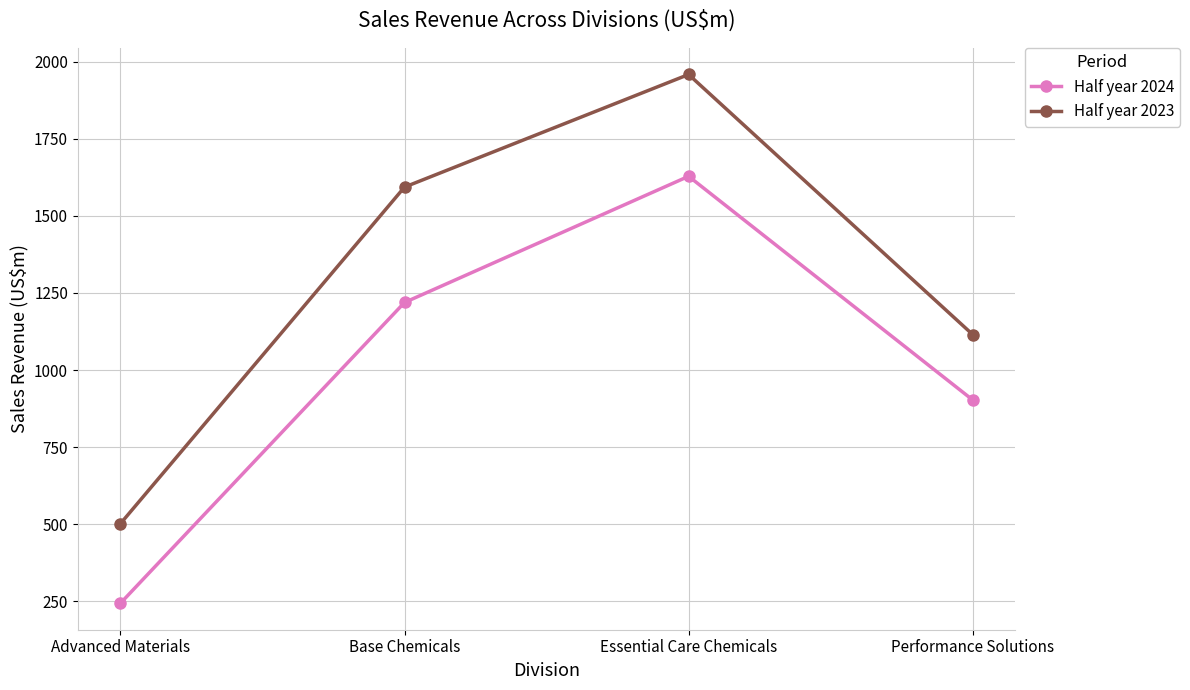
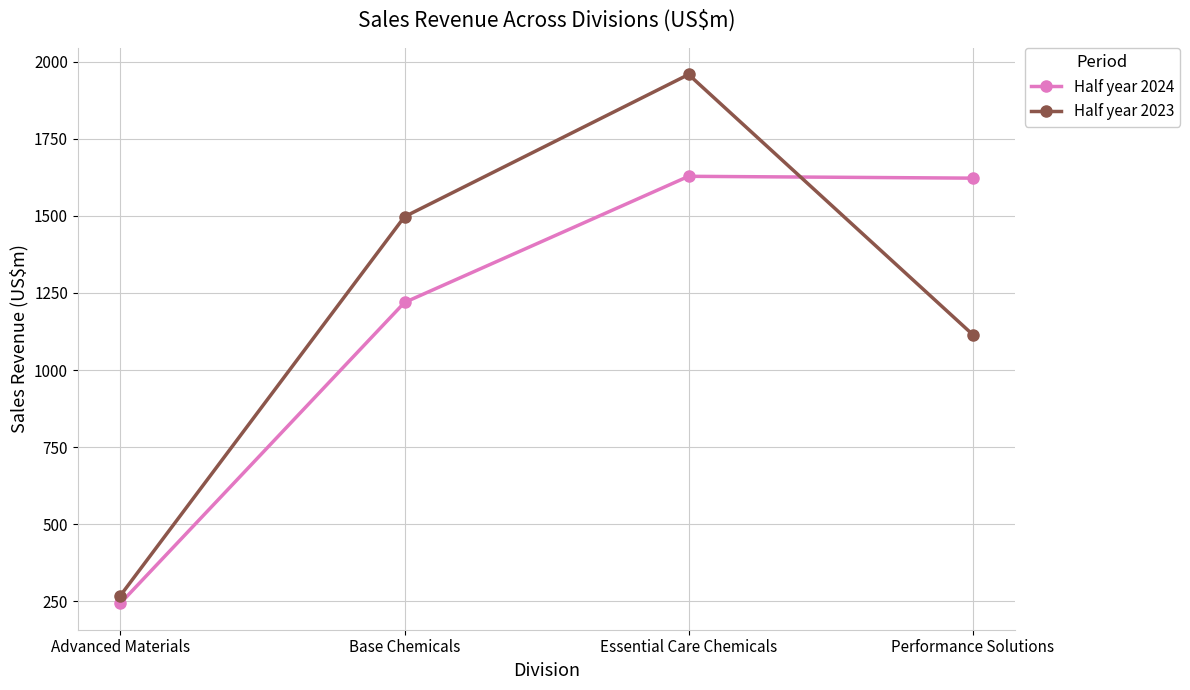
  {
    "Half year 2024": {
      "Advanced Materials": 240,
      "Base Chemicals": 1220,
      "Essential Care Chemicals": 1630,
-     "Performance Solutions": 900
+     "Performance Solutions": 1620
    },
    "Half year 2023": {
-     "Advanced Materials": 500,
-     "Base Chemicals": 1590,
+     "Advanced Materials": 270,
+     "Base Chemicals": 1500,
      "Essential Care Chemicals": 1960,
      "Performance Solutions": 1120
    }
  }
